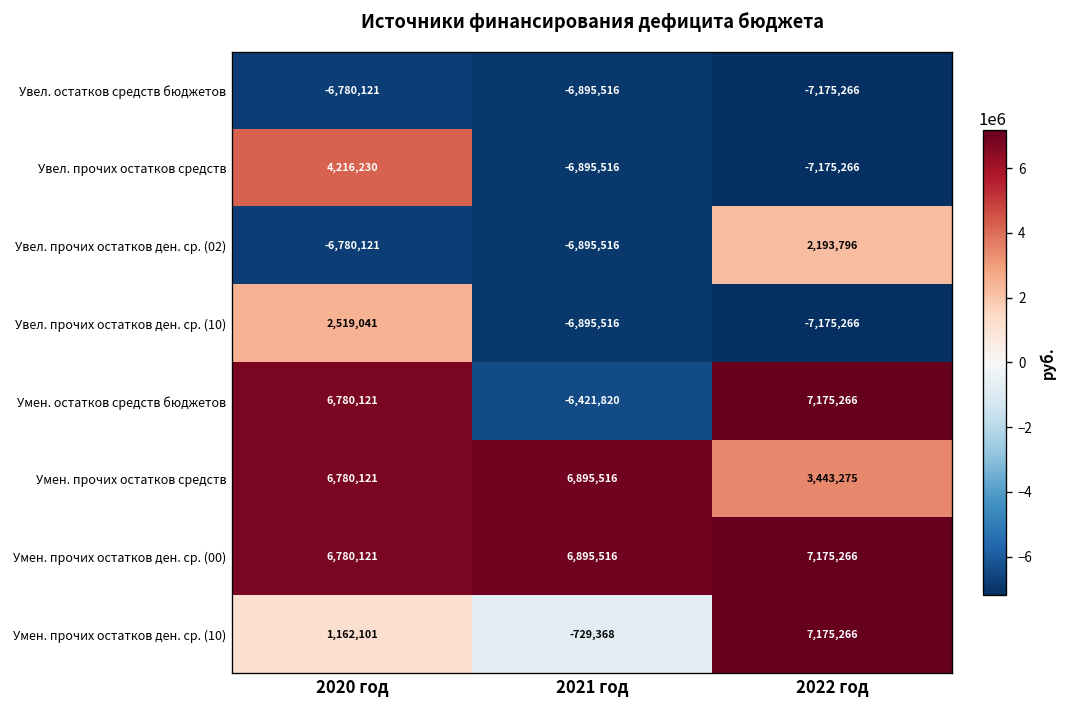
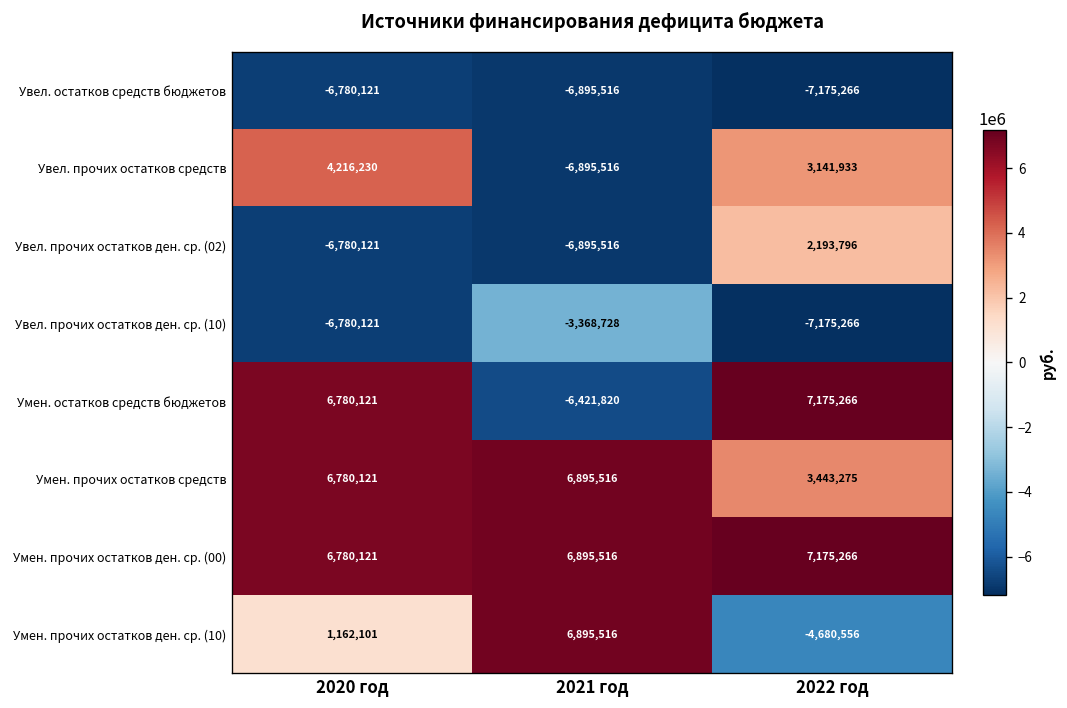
  {
    "Увел. остатков средств бюджетов": {
      "2020 год": "-6,780,121",
      "2021 год": "-6,895,516",
      "2022 год": "-7,175,266"
    },
    "Увел. прочих остатков средств": {
      "2020 год": "4,216,230",
      "2021 год": "-6,895,516",
-     "2022 год": "-7,175,266"
+     "2022 год": "3,141,933"
    },
    "Увел. прочих остатков ден. ср. (02)": {
      "2020 год": "-6,780,121",
      "2021 год": "-6,895,516",
      "2022 год": "2,193,796"
    },
    "Увел. прочих остатков ден. ср. (10)": {
-     "2020 год": "2,519,041",
-     "2021 год": "-6,895,516",
+     "2020 год": "-6,780,121",
+     "2021 год": "-3,368,728",
      "2022 год": "-7,175,266"
    },
    "Умен. остатков средств бюджетов": {
      "2020 год": "6,780,121",
      "2021 год": "-6,421,820",
      "2022 год": "7,175,266"
    },
    "Умен. прочих остатков средств": {
      "2020 год": "6,780,121",
      "2021 год": "6,895,516",
      "2022 год": "3,443,275"
    },
    "Умен. прочих остатков ден. ср. (00)": {
      "2020 год": "6,780,121",
      "2021 год": "6,895,516",
      "2022 год": "7,175,266"
    },
    "Умен. прочих остатков ден. ср. (10)": {
      "2020 год": "1,162,101",
-     "2021 год": "-729,368",
-     "2022 год": "7,175,266"
+     "2021 год": "6,895,516",
+     "2022 год": "-4,680,556"
    }
  }
